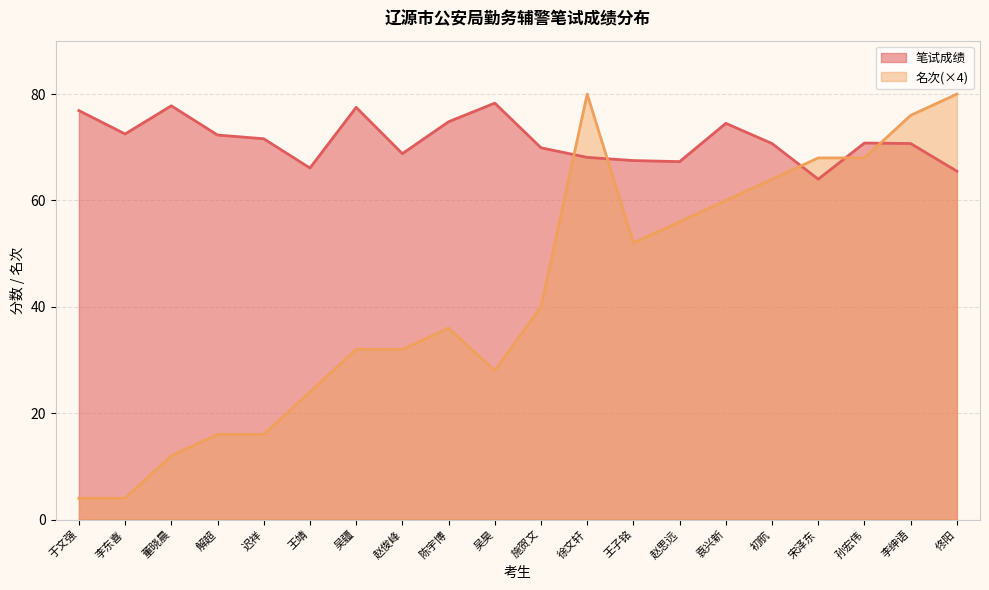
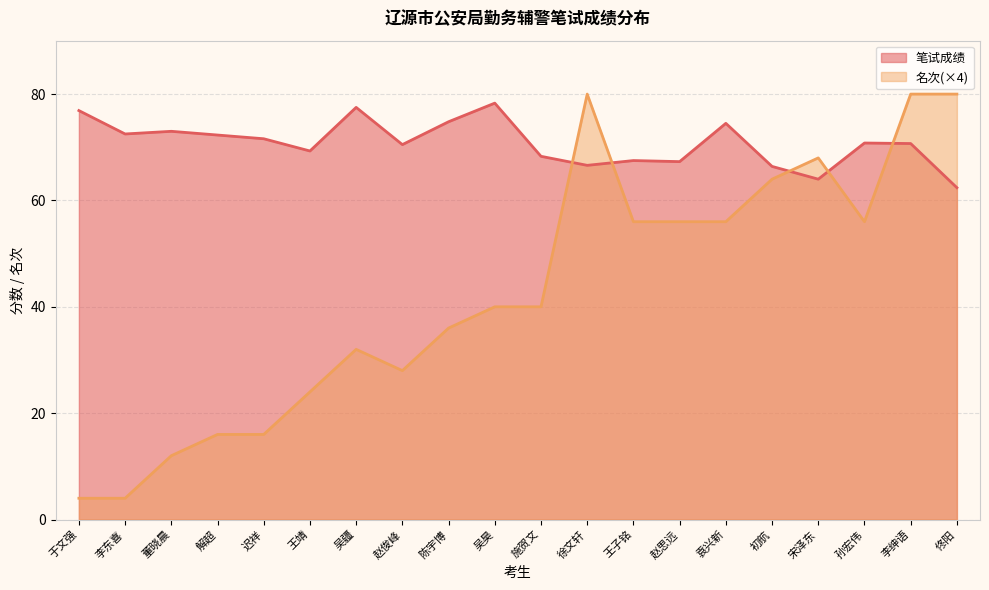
  {
    "笔试成绩": {
      "于文强": 77,
      "李东喜": 73,
-     "董晓晨": 78,
+     "董晓晨": 73,
      "解超": 72,
      "迟祥": 72,
-     "王靖": 66,
+     "王靖": 69,
      "吴疆": 78,
-     "赵俊峰": 69,
+     "赵俊峰": 71,
      "陈宇博": 75,
      "吴昊": 78,
-     "施贺文": 70,
-     "徐文轩": 68,
+     "施贺文": 68,
+     "徐文轩": 67,
      "王子铭": 68,
      "赵思远": 67,
      "袁兴新": 75,
-     "初航": 71,
+     "初航": 66,
      "宋泽东": 64,
      "孙宏伟": 71,
      "李绅语": 71,
-     "佟阳": 66
+     "佟阳": 62
    },
    "名次(×4)": {
      "于文强": 4,
      "李东喜": 4,
      "董晓晨": 12,
      "解超": 16,
      "迟祥": 16,
      "王靖": 24,
      "吴疆": 32,
-     "赵俊峰": 32,
+     "赵俊峰": 28,
      "陈宇博": 36,
-     "吴昊": 28,
+     "吴昊": 40,
      "施贺文": 40,
      "徐文轩": 80,
-     "王子铭": 52,
+     "王子铭": 56,
      "赵思远": 56,
-     "袁兴新": 60,
+     "袁兴新": 56,
      "初航": 64,
      "宋泽东": 68,
-     "孙宏伟": 68,
-     "李绅语": 76,
+     "孙宏伟": 56,
+     "李绅语": 80,
      "佟阳": 80
    }
  }
